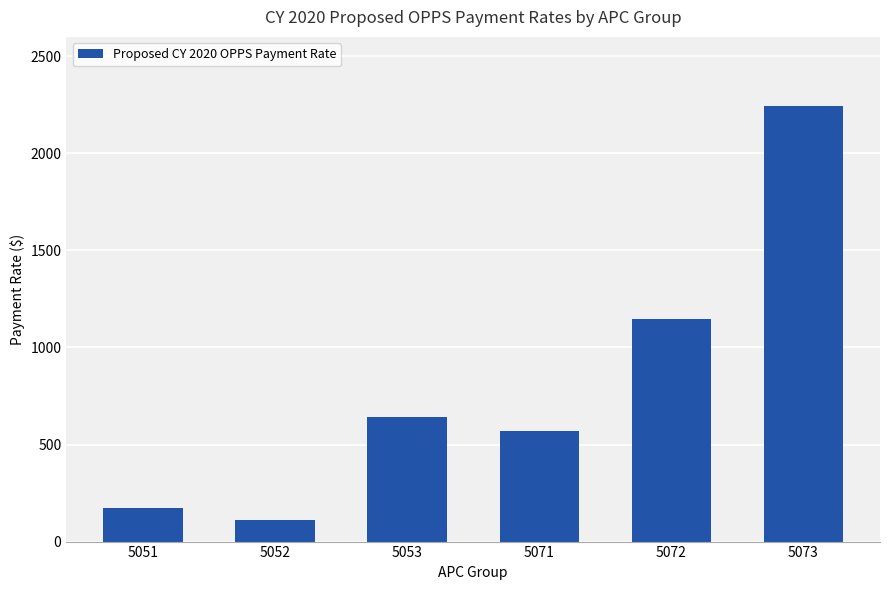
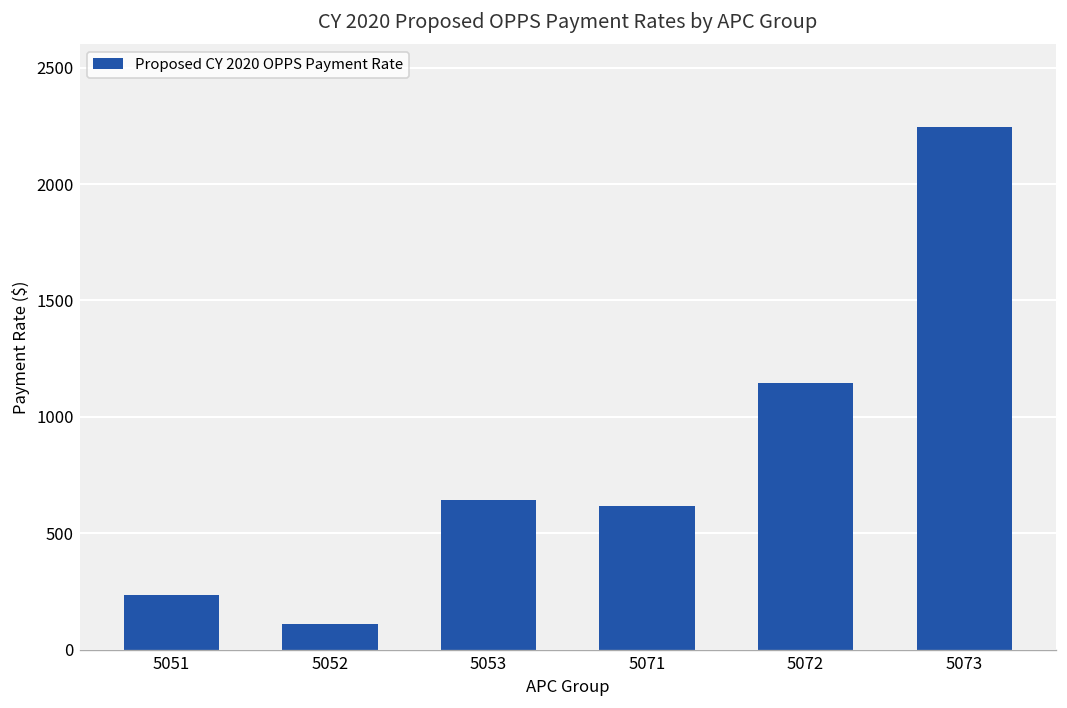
  {
-   "5051": 180,
+   "5051": 240,
    "5052": 110,
    "5053": 640,
-   "5071": 570,
+   "5071": 620,
    "5072": 1150,
    "5073": 2240
  }
